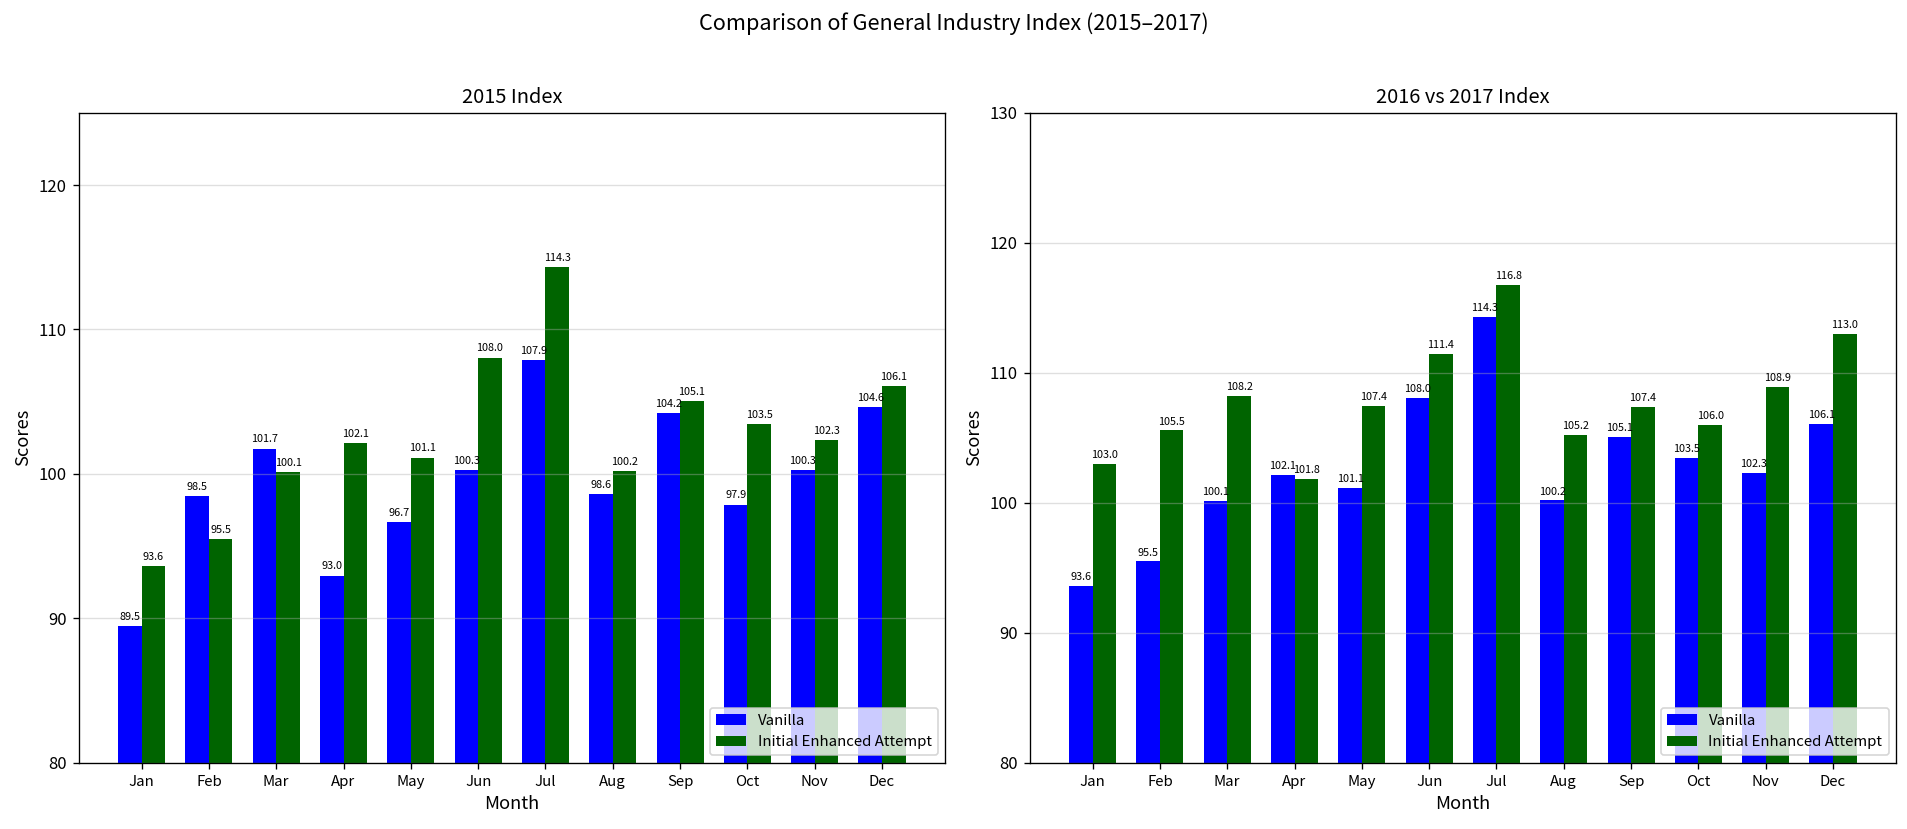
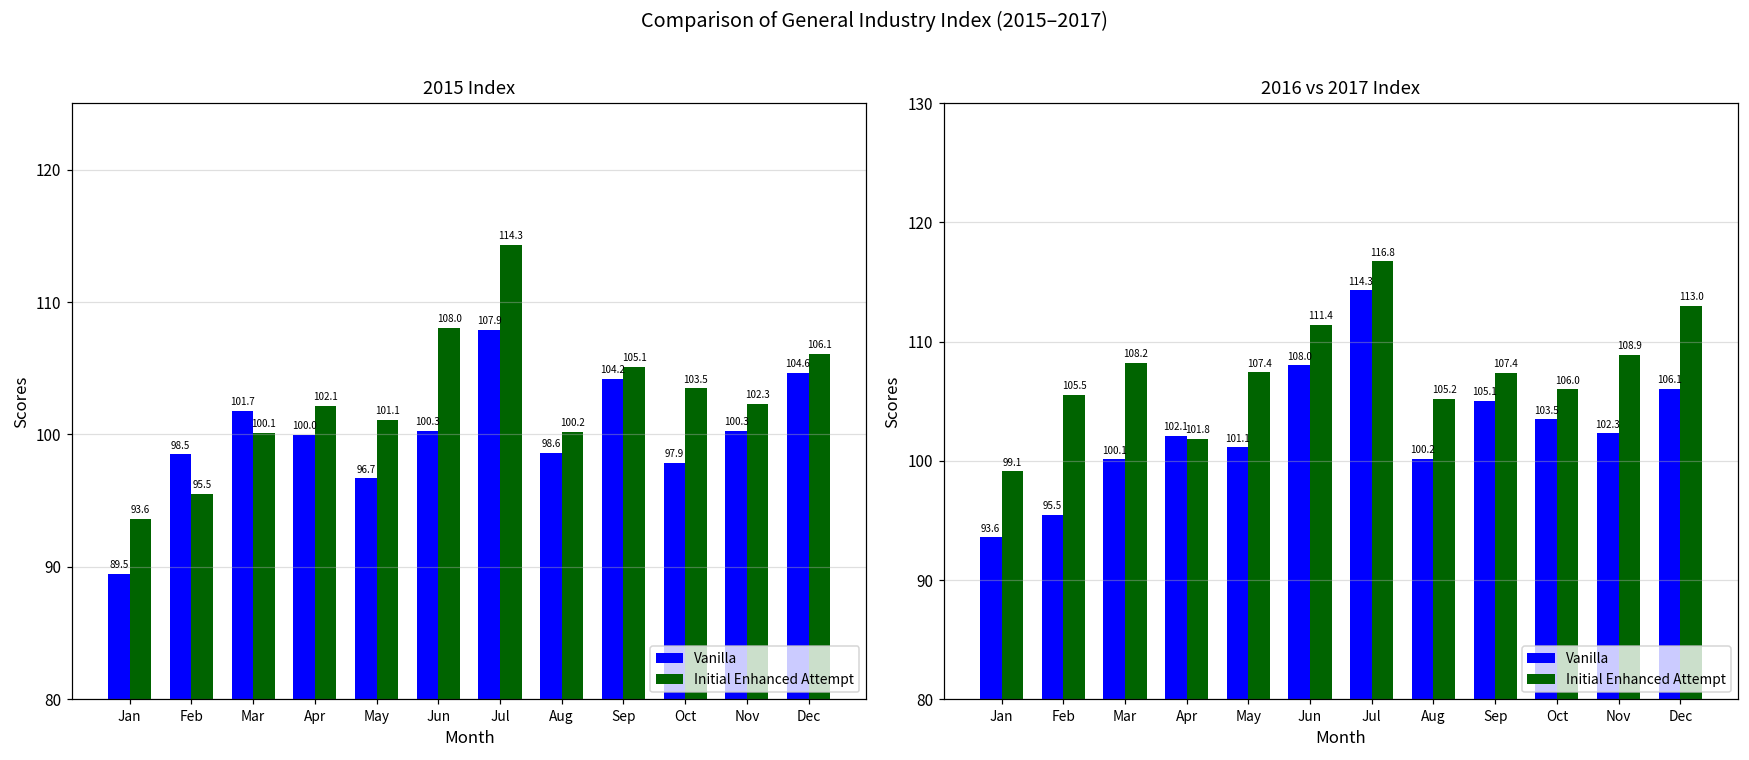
  {
    "2015 Index": {
      "Vanilla": {
        "Jan": 89.5,
        "Feb": 98.5,
        "Mar": 101.7,
-       "Apr": 93.0,
+       "Apr": 100.0,
        "May": 96.7,
        "Jun": 100.3,
        "Jul": 107.9,
        "Aug": 98.6,
        "Sep": 104.2,
        "Oct": 97.9,
        "Nov": 100.3,
        "Dec": 104.6
      },
      "Initial Enhanced Attempt": {
        "Jan": 93.6,
        "Feb": 95.5,
        "Mar": 100.1,
        "Apr": 102.1,
        "May": 101.1,
        "Jun": 108.0,
        "Jul": 114.3,
        "Aug": 100.2,
        "Sep": 105.1,
        "Oct": 103.5,
        "Nov": 102.3,
        "Dec": 106.1
      }
    },
    "2016 vs 2017 Index": {
      "Vanilla": {
        "Jan": 93.6,
        "Feb": 95.5,
        "Mar": 100.1,
        "Apr": 102.1,
        "May": 101.1,
        "Jun": 108.0,
        "Jul": 114.3,
        "Aug": 100.2,
        "Sep": 105.1,
        "Oct": 103.5,
        "Nov": 102.3,
        "Dec": 106.1
      },
      "Initial Enhanced Attempt": {
-       "Jan": 103.0,
+       "Jan": 99.1,
        "Feb": 105.5,
        "Mar": 108.2,
        "Apr": 101.8,
        "May": 107.4,
        "Jun": 111.4,
        "Jul": 116.8,
        "Aug": 105.2,
        "Sep": 107.4,
        "Oct": 106.0,
        "Nov": 108.9,
        "Dec": 113.0
      }
    }
  }
